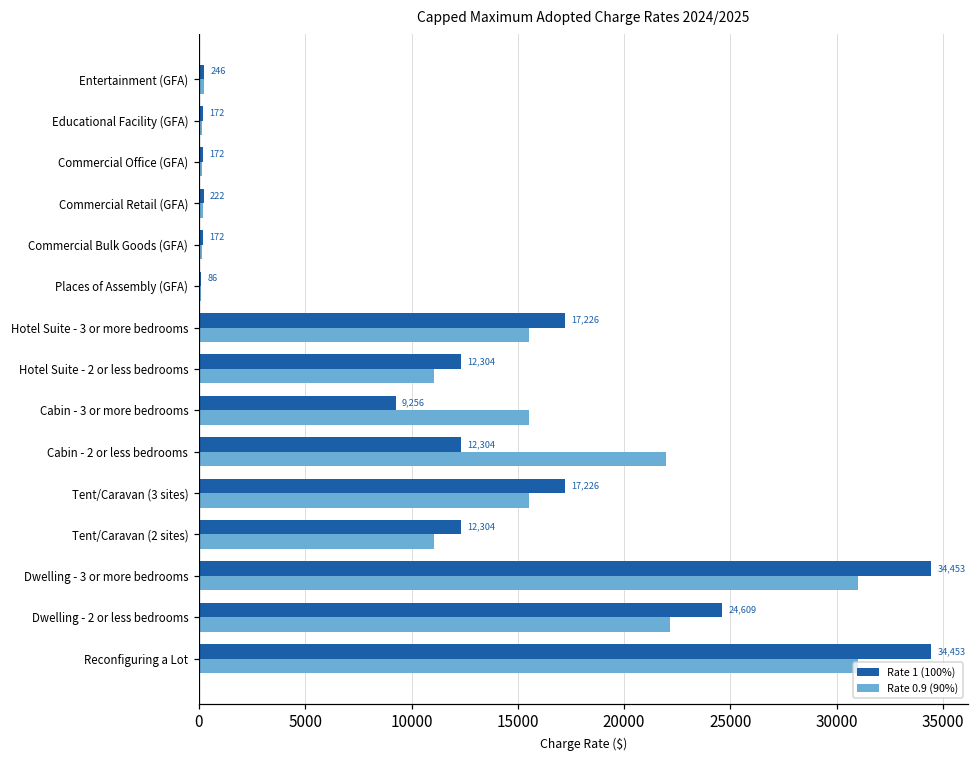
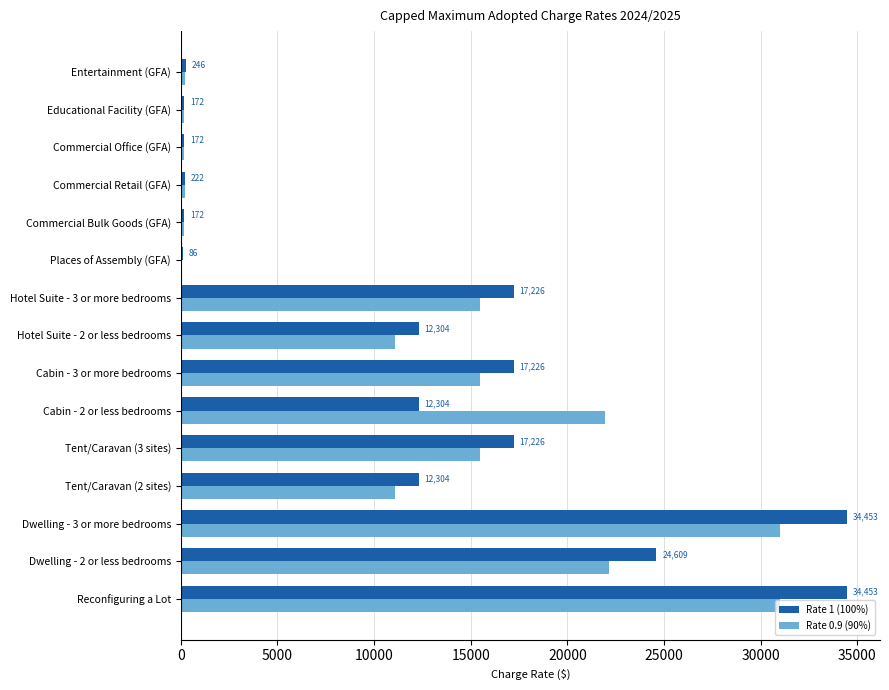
  {
    "Rate 1 (100%)": {
      "Entertainment (GFA)": "246",
      "Educational Facility (GFA)": "172",
      "Commercial Office (GFA)": "172",
      "Commercial Retail (GFA)": "222",
      "Commercial Bulk Goods (GFA)": "172",
      "Places of Assembly (GFA)": "86",
      "Hotel Suite - 3 or more bedrooms": "17,226",
      "Hotel Suite - 2 or less bedrooms": "12,304",
-     "Cabin - 3 or more bedrooms": "9,256",
+     "Cabin - 3 or more bedrooms": "17,226",
      "Cabin - 2 or less bedrooms": "12,304",
      "Tent/Caravan (3 sites)": "17,226",
      "Tent/Caravan (2 sites)": "12,304",
      "Dwelling - 3 or more bedrooms": "34,453",
      "Dwelling - 2 or less bedrooms": "24,609",
      "Reconfiguring a Lot": "34,453"
    },
    "Rate 0.9 (90%)": {
      "Entertainment (GFA)": "200",
      "Educational Facility (GFA)": "200",
      "Commercial Office (GFA)": "200",
      "Commercial Retail (GFA)": "200",
      "Commercial Bulk Goods (GFA)": "200",
      "Hotel Suite - 3 or more bedrooms": "15500",
      "Hotel Suite - 2 or less bedrooms": "11100",
      "Cabin - 3 or more bedrooms": "15500",
      "Cabin - 2 or less bedrooms": "22000",
      "Tent/Caravan (3 sites)": "15500",
      "Tent/Caravan (2 sites)": "11100",
      "Dwelling - 3 or more bedrooms": "31000",
      "Dwelling - 2 or less bedrooms": "22100"
    }
  }
